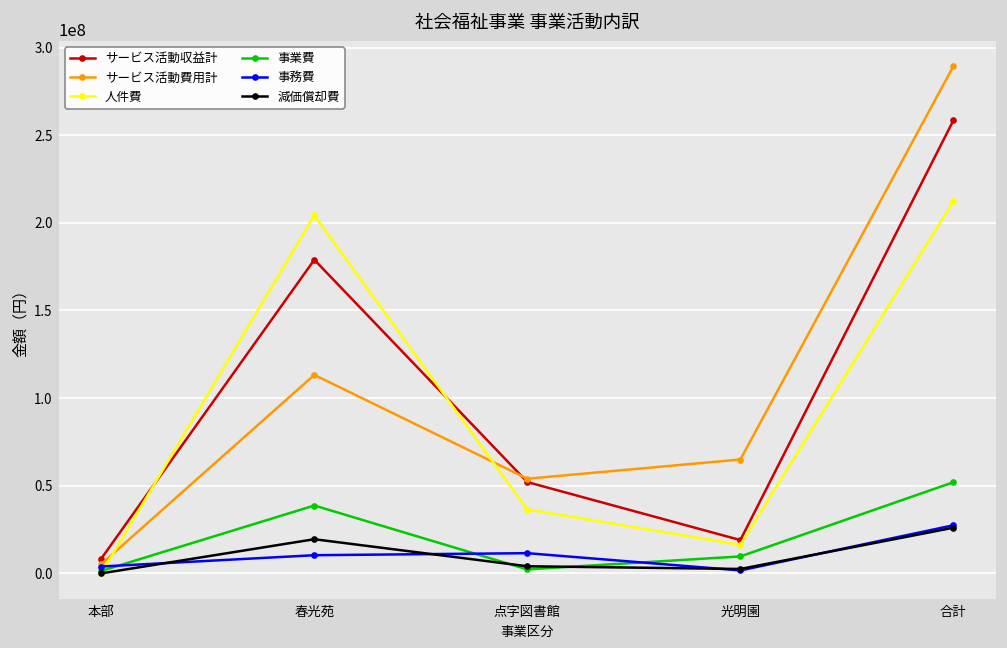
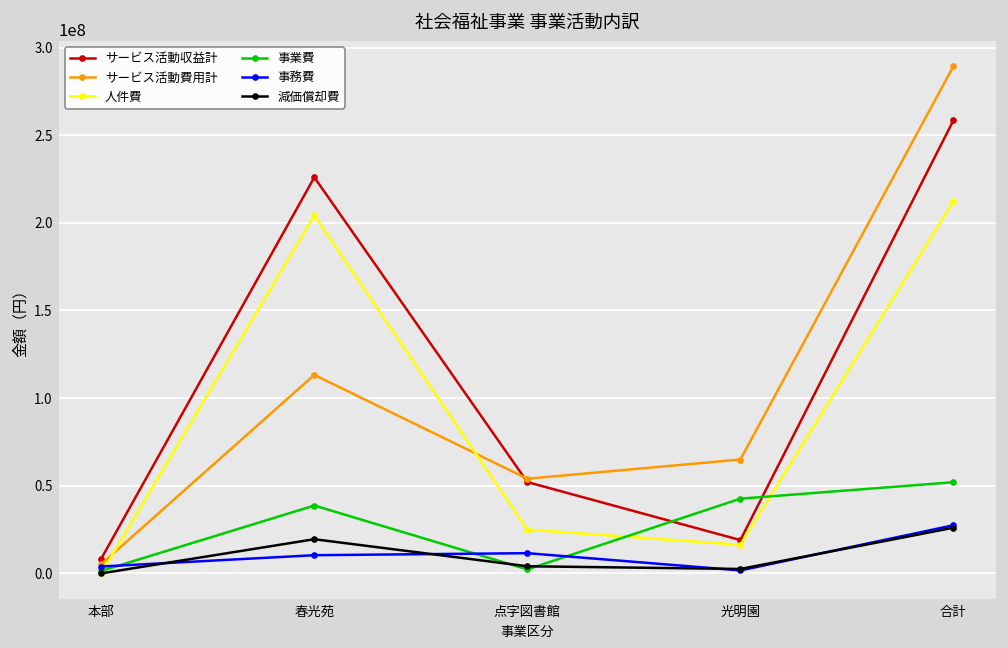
  {
    "サービス活動収益計": {
      "本部": 8000000,
-     "春光苑": 179000000,
+     "春光苑": 226000000,
      "点字図書館": 52000000,
      "光明園": 19000000,
      "合計": 258000000
    },
    "サービス活動費用計": {
      "春光苑": 113000000,
      "点字図書館": 54000000,
      "光明園": 65000000,
      "合計": 289000000
    },
    "人件費": {
      "春光苑": 204000000,
-     "点字図書館": 36000000,
+     "点字図書館": 25000000,
      "光明園": 16000000,
      "合計": 212000000
    },
    "事業費": {
      "春光苑": 39000000,
      "点字図書館": 2000000,
-     "光明園": 10000000,
+     "光明園": 43000000,
      "合計": 52000000
    },
    "事務費": {
      "春光苑": 10000000,
      "点字図書館": 12000000
    },
    "減価償却費": {
      "春光苑": 19000000,
      "点字図書館": 4000000
    }
  }
